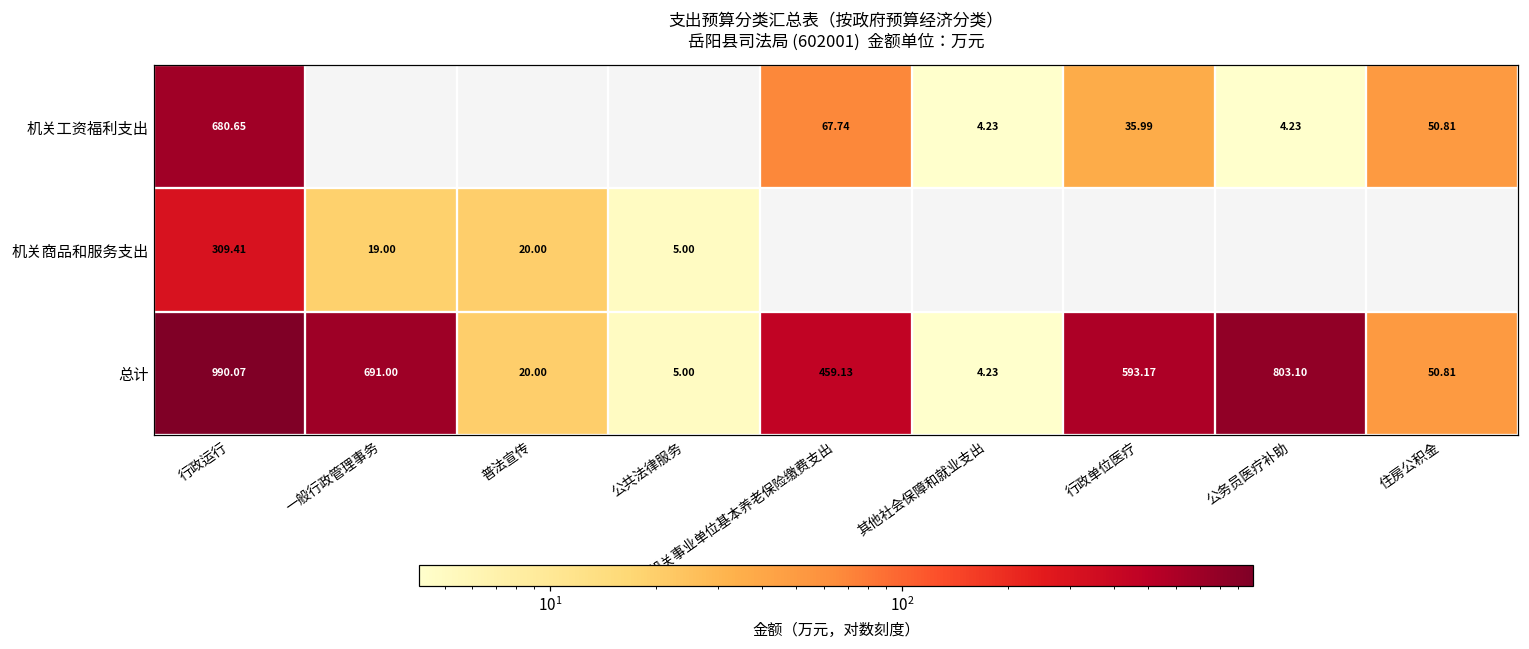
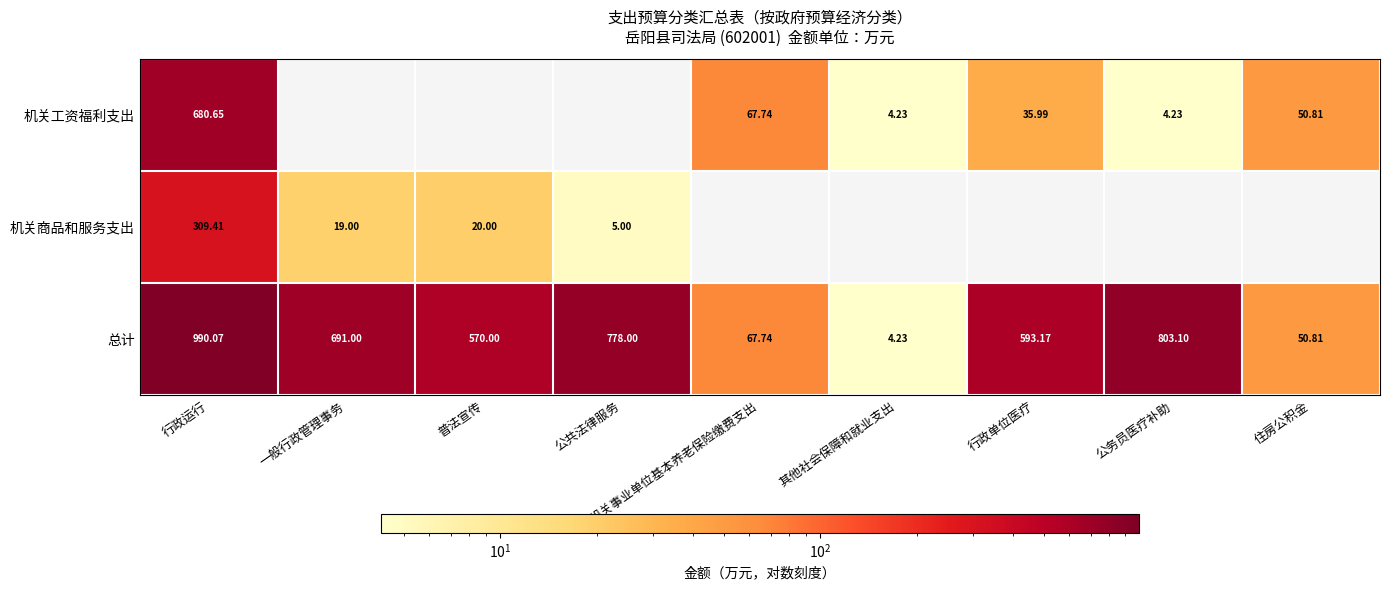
  {
    "机关工资福利支出": {
      "行政运行": 680.65,
      "机关事业单位基本养老保险缴费支出": 67.74,
      "其他社会保障和就业支出": 4.23,
      "行政单位医疗": 35.99,
      "公务员医疗补助": 4.23,
      "住房公积金": 50.81
    },
    "机关商品和服务支出": {
      "行政运行": 309.41,
      "一般行政管理事务": 19.00,
      "普法宣传": 20.00,
      "公共法律服务": 5.00
    },
    "总计": {
      "行政运行": 990.07,
      "一般行政管理事务": 691.00,
-     "普法宣传": 20.00,
-     "公共法律服务": 5.00,
-     "机关事业单位基本养老保险缴费支出": 459.13,
+     "普法宣传": 570.00,
+     "公共法律服务": 778.00,
+     "机关事业单位基本养老保险缴费支出": 67.74,
      "其他社会保障和就业支出": 4.23,
      "行政单位医疗": 593.17,
      "公务员医疗补助": 803.10,
      "住房公积金": 50.81
    }
  }
